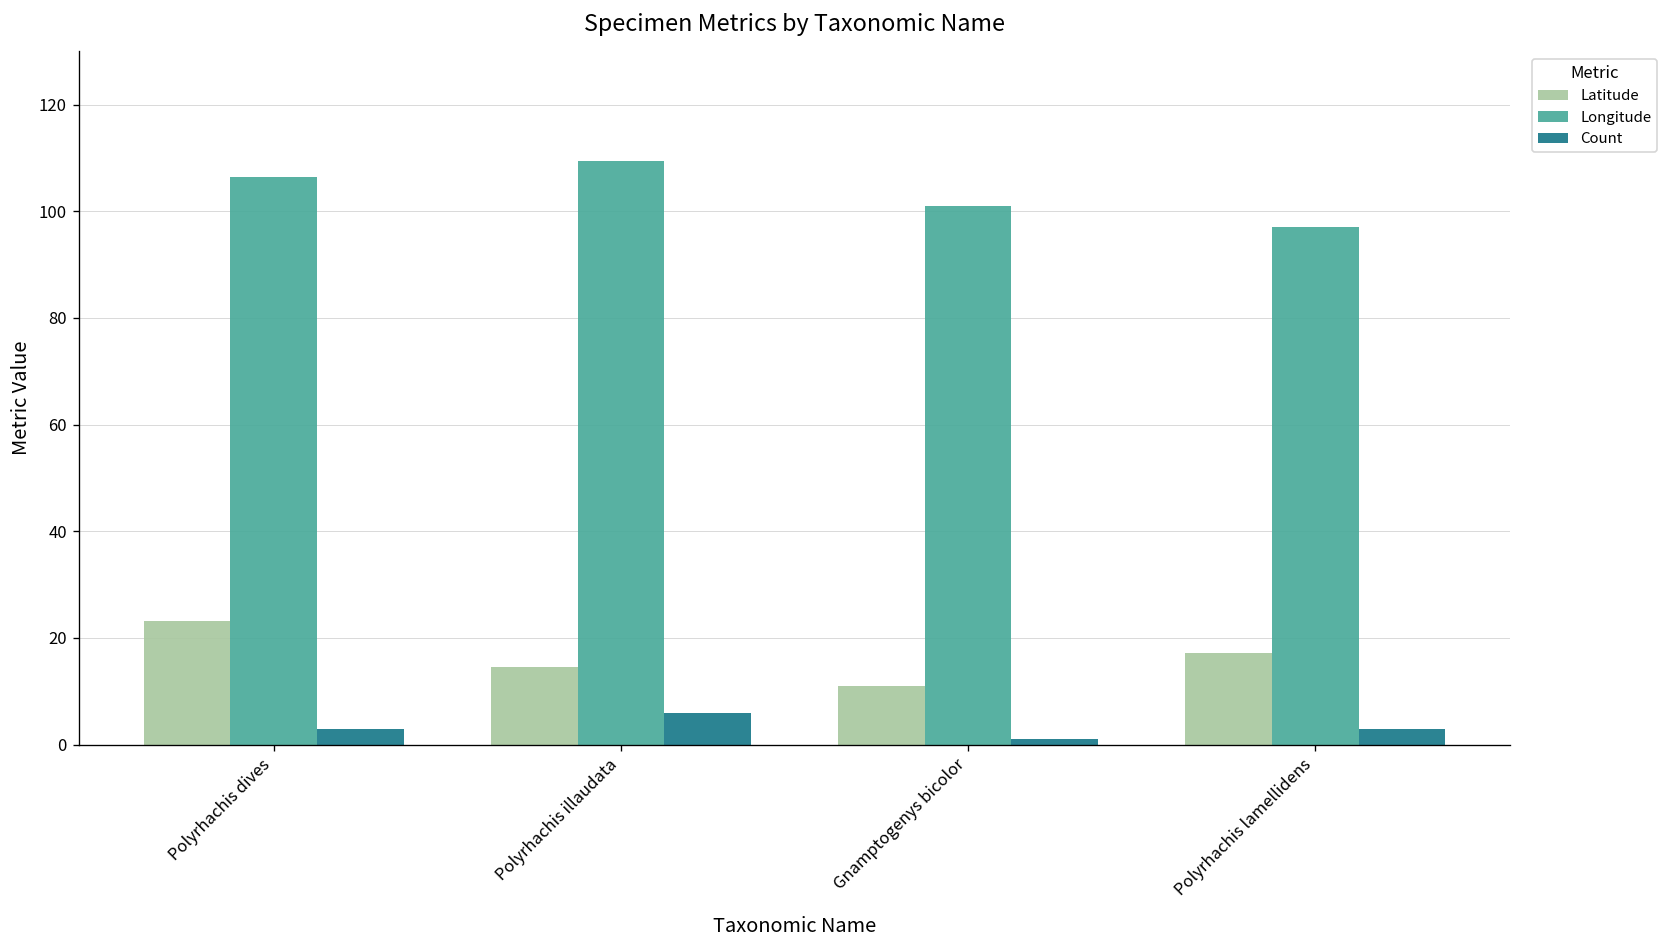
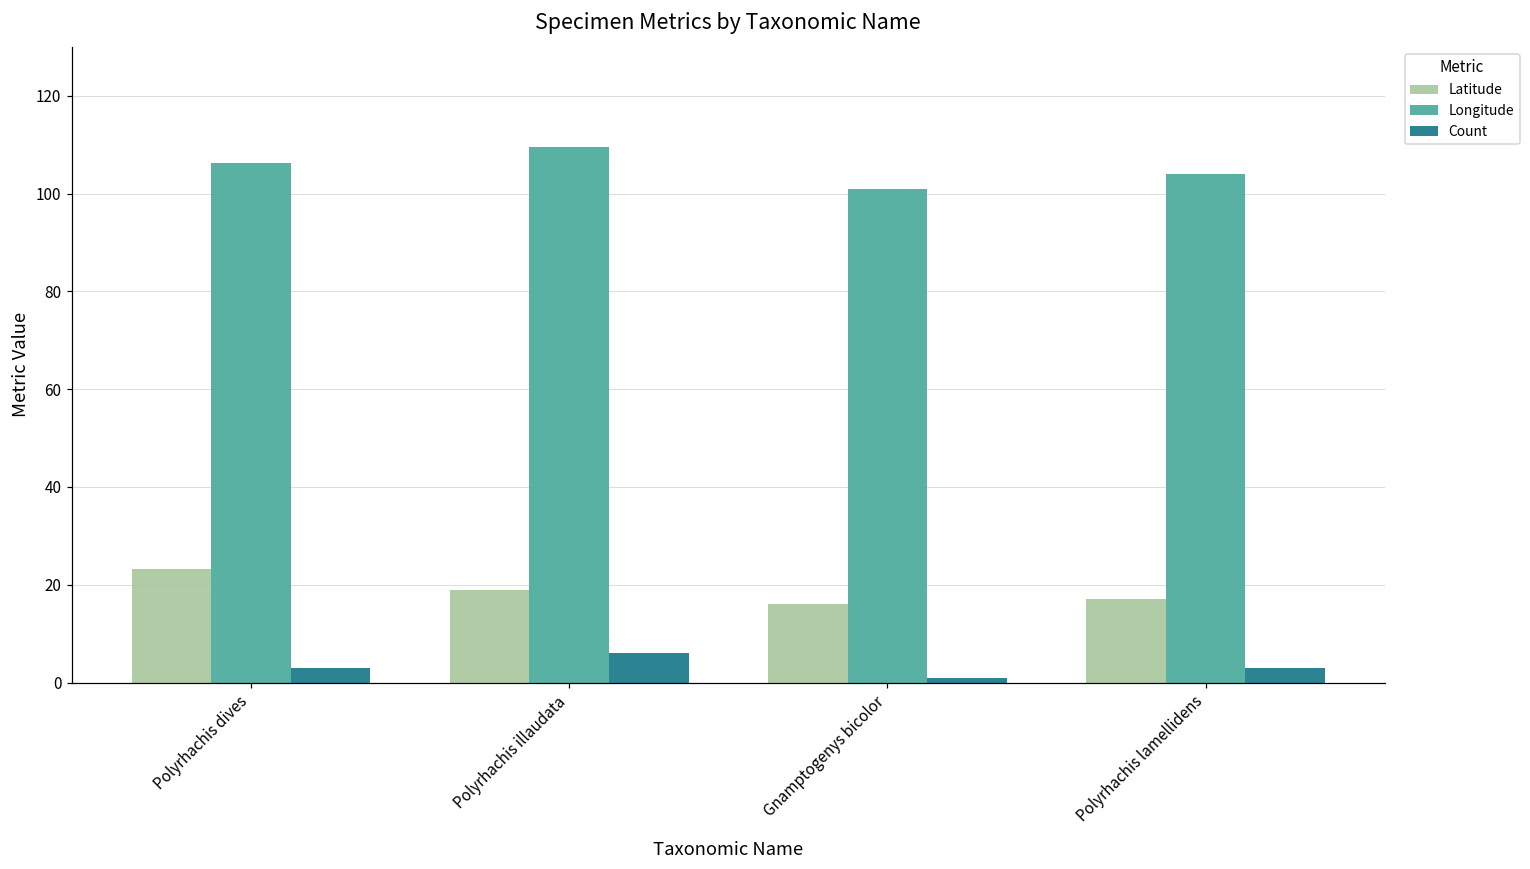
  {
    "Latitude": {
      "Polyrhachis dives": 23,
-     "Polyrhachis illaudata": 15,
-     "Gnamptogenys bicolor": 11,
+     "Polyrhachis illaudata": 19,
+     "Gnamptogenys bicolor": 16,
      "Polyrhachis lamellidens": 17
    },
    "Longitude": {
      "Polyrhachis dives": 106,
      "Polyrhachis illaudata": 110,
      "Gnamptogenys bicolor": 101,
-     "Polyrhachis lamellidens": 97
+     "Polyrhachis lamellidens": 104
    },
    "Count": {
      "Polyrhachis dives": 3,
      "Polyrhachis illaudata": 6,
      "Gnamptogenys bicolor": 1,
      "Polyrhachis lamellidens": 3
    }
  }
